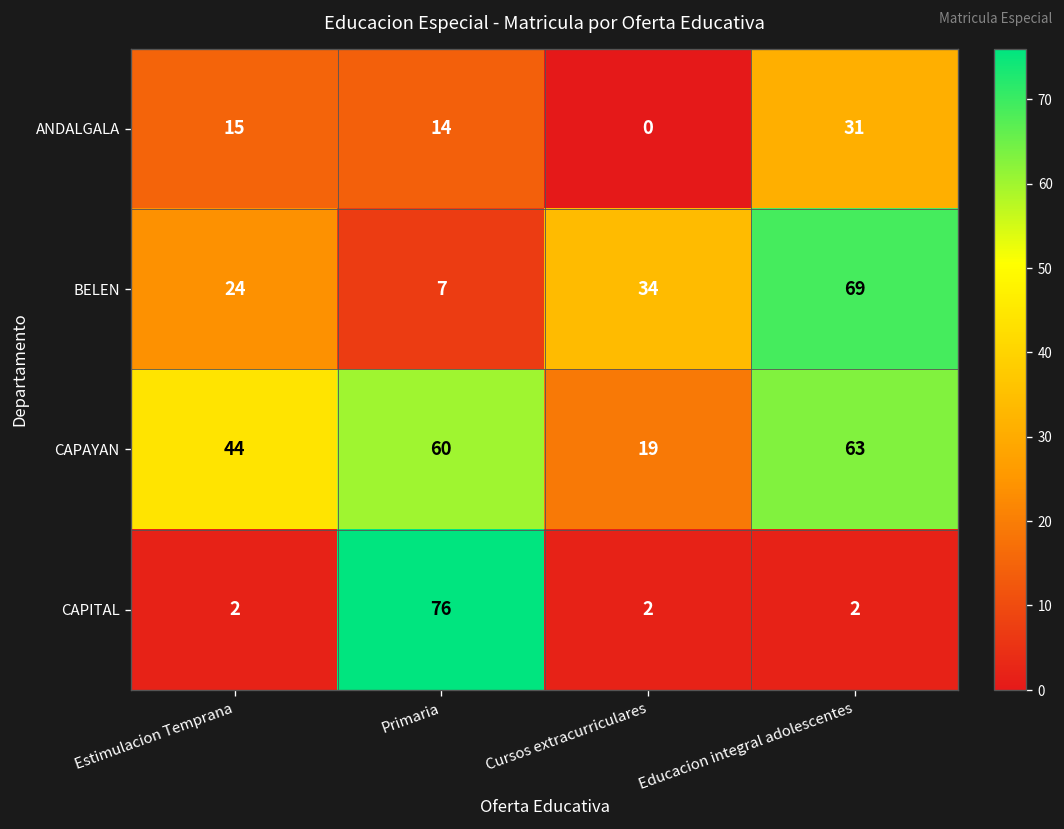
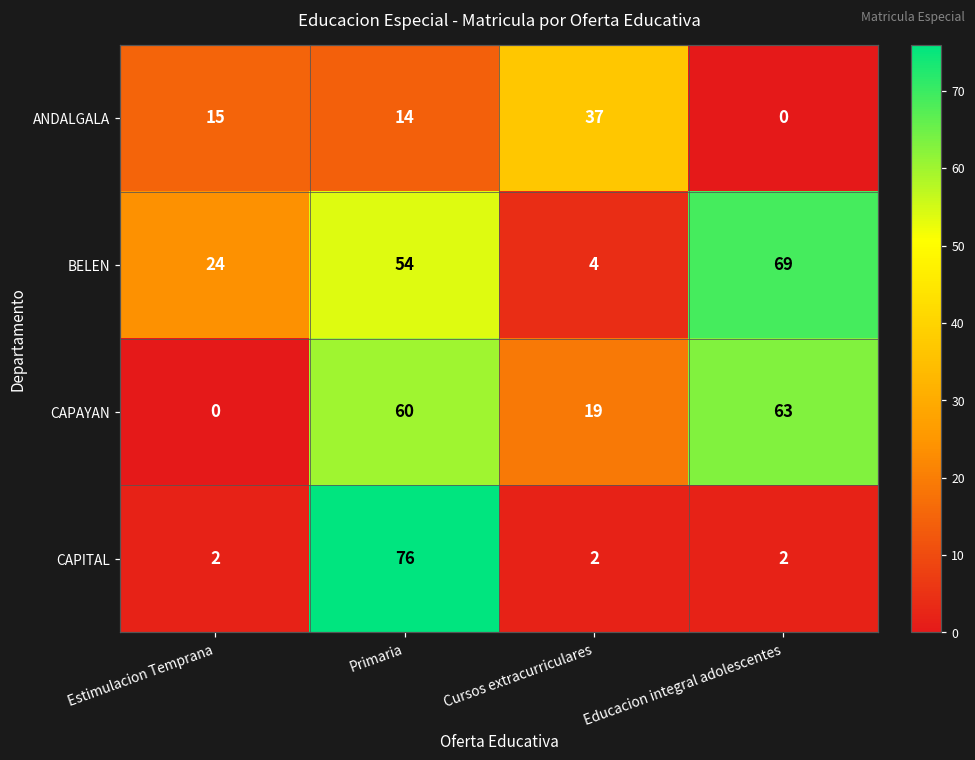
  {
    "ANDALGALA": {
      "Estimulacion Temprana": 15,
      "Primaria": 14,
-     "Cursos extracurriculares": 0,
-     "Educacion integral adolescentes": 31
+     "Cursos extracurriculares": 37,
+     "Educacion integral adolescentes": 0
    },
    "BELEN": {
      "Estimulacion Temprana": 24,
-     "Primaria": 7,
-     "Cursos extracurriculares": 34,
+     "Primaria": 54,
+     "Cursos extracurriculares": 4,
      "Educacion integral adolescentes": 69
    },
    "CAPAYAN": {
-     "Estimulacion Temprana": 44,
+     "Estimulacion Temprana": 0,
      "Primaria": 60,
      "Cursos extracurriculares": 19,
      "Educacion integral adolescentes": 63
    },
    "CAPITAL": {
      "Estimulacion Temprana": 2,
      "Primaria": 76,
      "Cursos extracurriculares": 2,
      "Educacion integral adolescentes": 2
    }
  }
